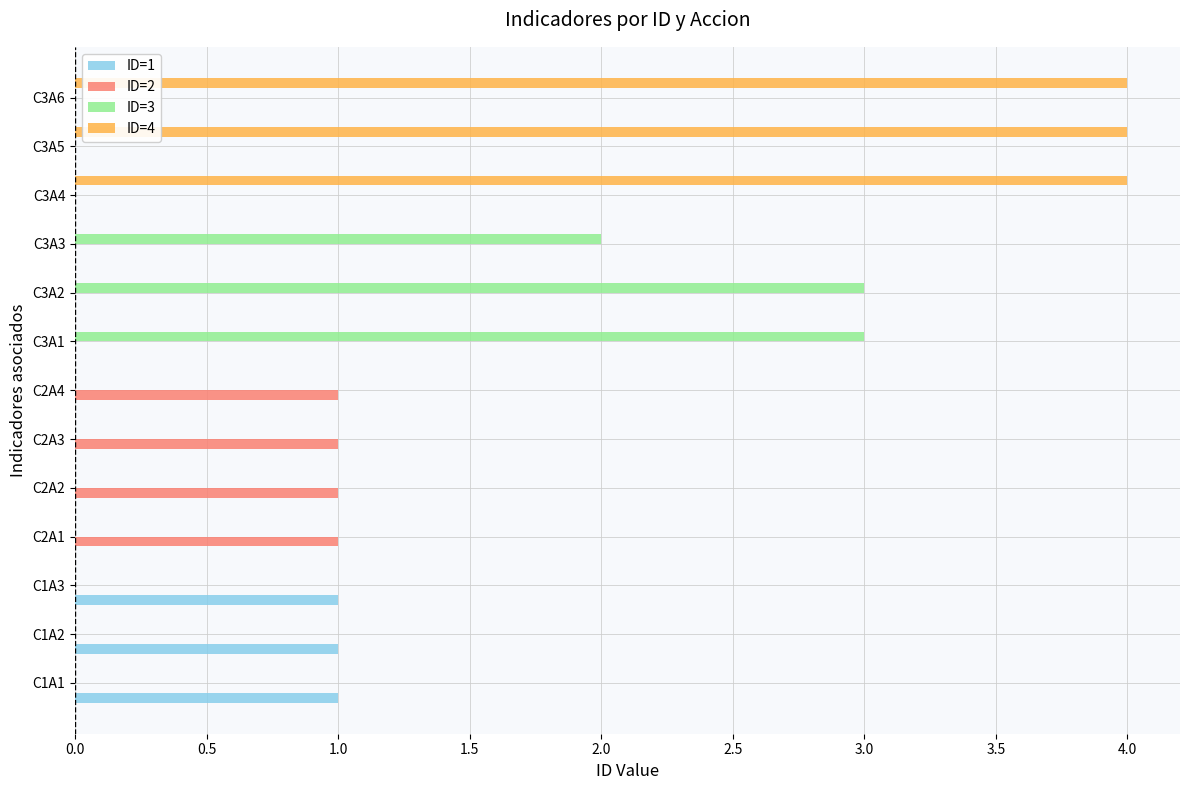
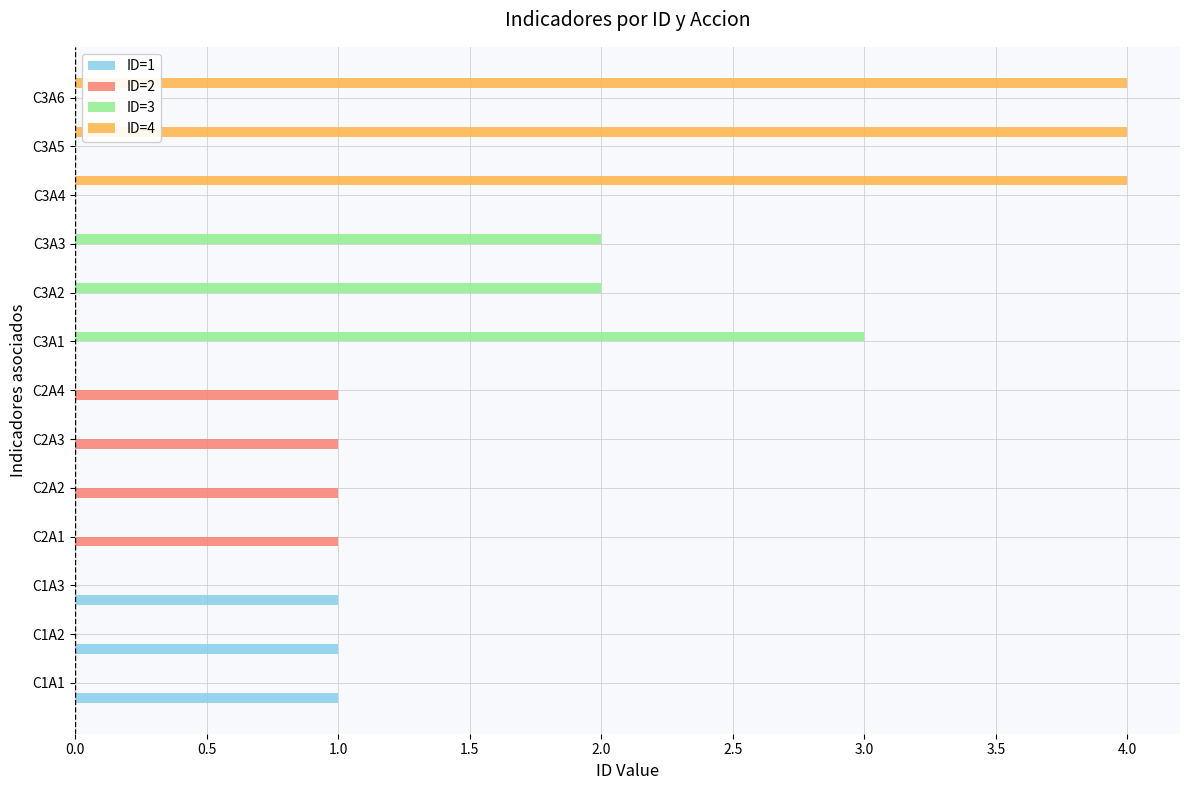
  {
    "ID=1": {
      "C3A6": 0,
      "C3A5": 0,
      "C3A4": 0,
      "C3A3": 0,
      "C3A2": 0,
      "C3A1": 0,
      "C2A4": 0,
      "C2A3": 0,
      "C2A2": 0,
      "C2A1": 0,
      "C1A3": 1,
      "C1A2": 1,
      "C1A1": 1
    },
    "ID=2": {
      "C3A6": 0,
      "C3A5": 0,
      "C3A4": 0,
      "C3A3": 0,
      "C3A2": 0,
      "C3A1": 0,
      "C2A4": 1,
      "C2A3": 1,
      "C2A2": 1,
      "C2A1": 1,
      "C1A3": 0,
      "C1A2": 0,
      "C1A1": 0
    },
    "ID=3": {
      "C3A6": 0,
      "C3A5": 0,
      "C3A4": 0,
      "C3A3": 2,
-     "C3A2": 3,
+     "C3A2": 2,
      "C3A1": 3,
      "C2A4": 0,
      "C2A3": 0,
      "C2A2": 0,
      "C2A1": 0,
      "C1A3": 0,
      "C1A2": 0,
      "C1A1": 0
    },
    "ID=4": {
      "C3A6": 4,
      "C3A5": 4,
      "C3A4": 4,
      "C3A3": 0,
      "C3A2": 0,
      "C3A1": 0,
      "C2A4": 0,
      "C2A3": 0,
      "C2A2": 0,
      "C2A1": 0,
      "C1A3": 0,
      "C1A2": 0,
      "C1A1": 0
    }
  }
